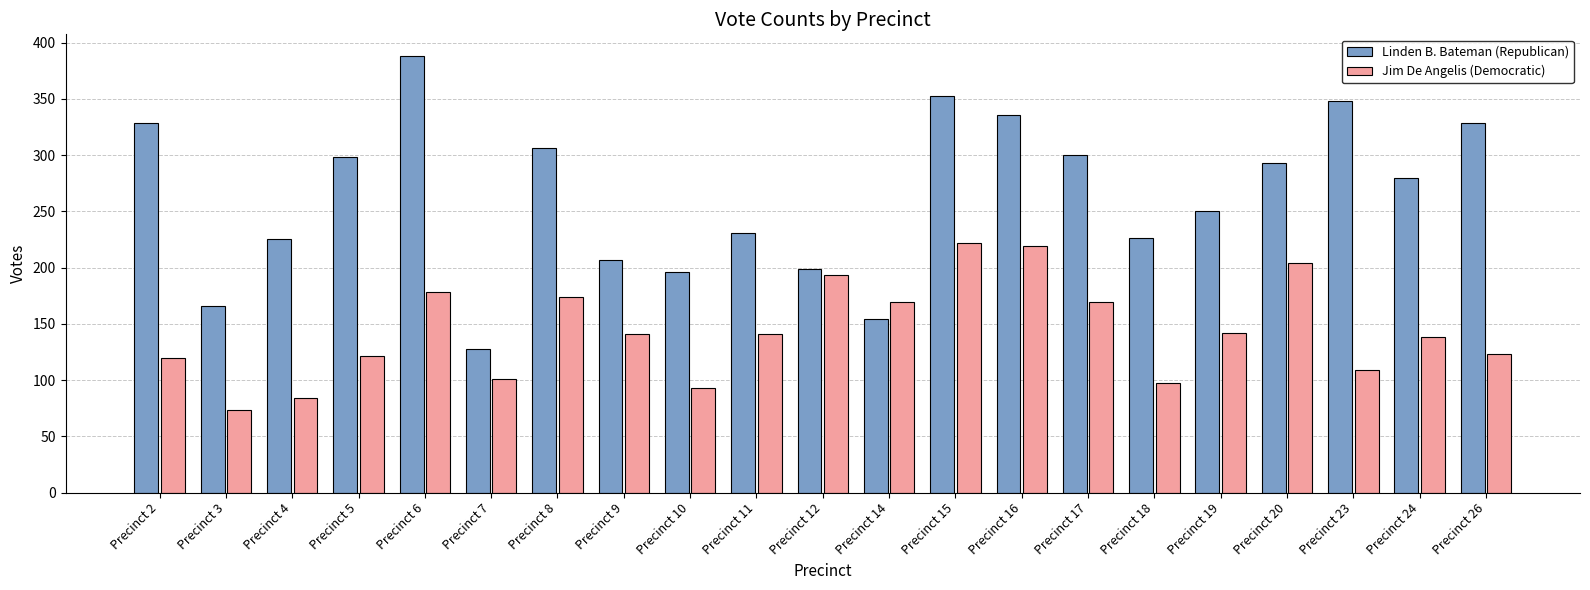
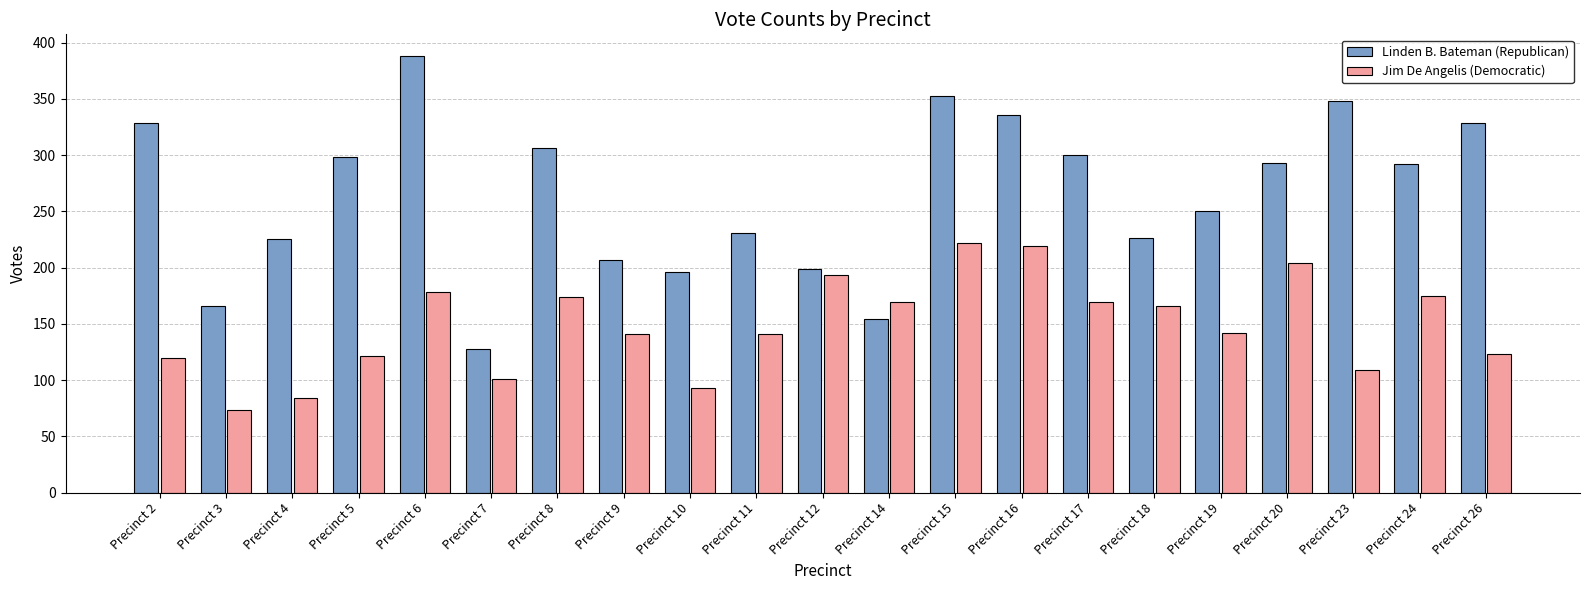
  {
    "Linden B. Bateman (Republican)": {
      "Precinct 2": 329,
      "Precinct 3": 166,
      "Precinct 4": 225,
      "Precinct 5": 298,
      "Precinct 6": 388,
      "Precinct 7": 128,
      "Precinct 8": 306,
      "Precinct 9": 207,
      "Precinct 10": 196,
      "Precinct 11": 231,
      "Precinct 12": 199,
      "Precinct 14": 154,
      "Precinct 15": 353,
      "Precinct 16": 336,
      "Precinct 17": 300,
      "Precinct 18": 226,
      "Precinct 19": 250,
      "Precinct 20": 293,
      "Precinct 23": 348,
-     "Precinct 24": 280,
+     "Precinct 24": 292,
      "Precinct 26": 329
    },
    "Jim De Angelis (Democratic)": {
      "Precinct 2": 120,
      "Precinct 3": 73,
      "Precinct 4": 84,
      "Precinct 5": 121,
      "Precinct 6": 178,
      "Precinct 7": 101,
      "Precinct 8": 174,
      "Precinct 9": 141,
      "Precinct 10": 93,
      "Precinct 11": 141,
      "Precinct 12": 193,
      "Precinct 14": 169,
      "Precinct 15": 222,
      "Precinct 16": 219,
      "Precinct 17": 169,
-     "Precinct 18": 97,
+     "Precinct 18": 166,
      "Precinct 19": 142,
      "Precinct 20": 204,
      "Precinct 23": 109,
-     "Precinct 24": 138,
+     "Precinct 24": 175,
      "Precinct 26": 123
    }
  }
